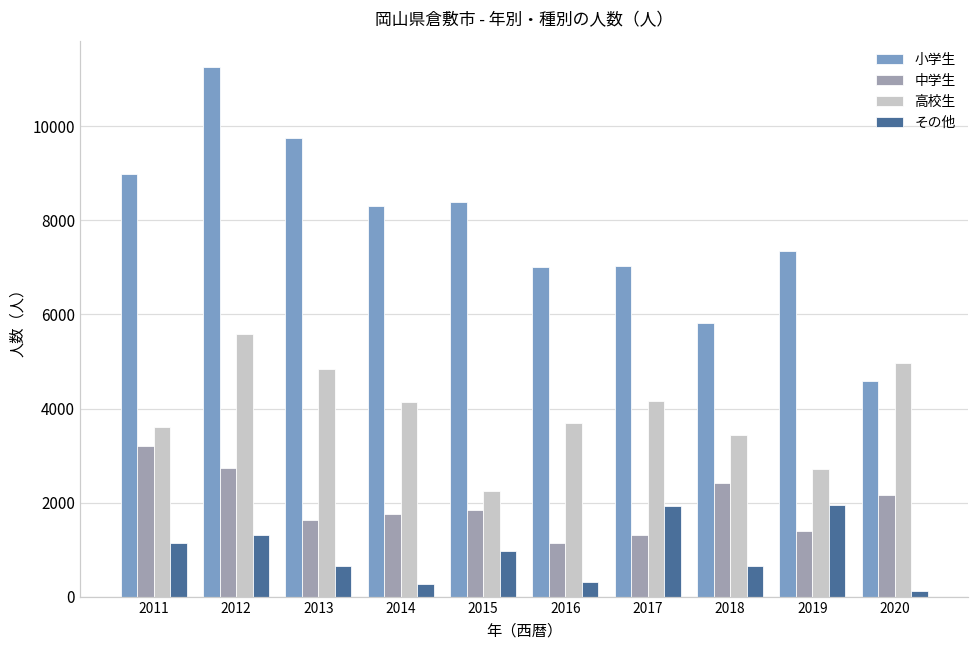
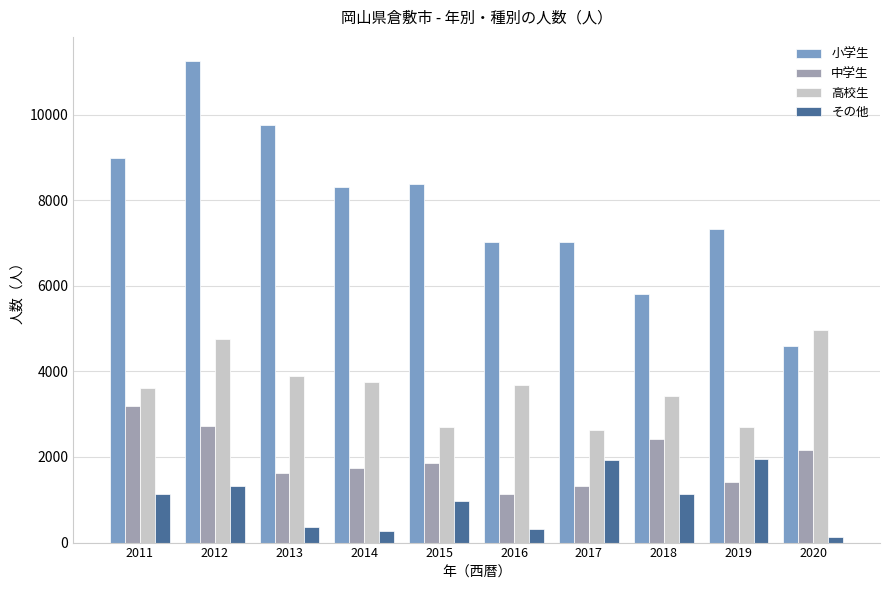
  {
    "高校生": {
      "2011": 3600,
-     "2012": 5600,
-     "2013": 4800,
-     "2014": 4100,
-     "2015": 2300,
+     "2012": 4800,
+     "2013": 3900,
+     "2014": 3700,
+     "2015": 2700,
      "2016": 3700,
-     "2017": 4200,
+     "2017": 2600,
      "2018": 3400,
      "2019": 2700,
      "2020": 5000
    },
    "その他": {
      "2011": 1100,
      "2012": 1300,
-     "2013": 700,
+     "2013": 400,
      "2014": 300,
      "2015": 1000,
      "2016": 300,
      "2017": 1900,
-     "2018": 700,
+     "2018": 1100,
      "2019": 1900,
      "2020": 100
    }
  }
